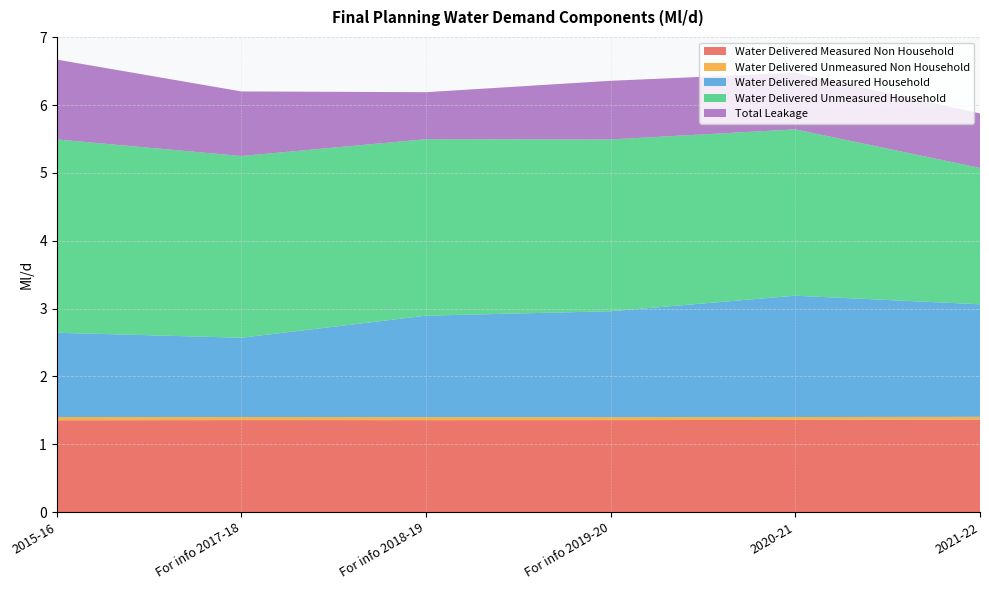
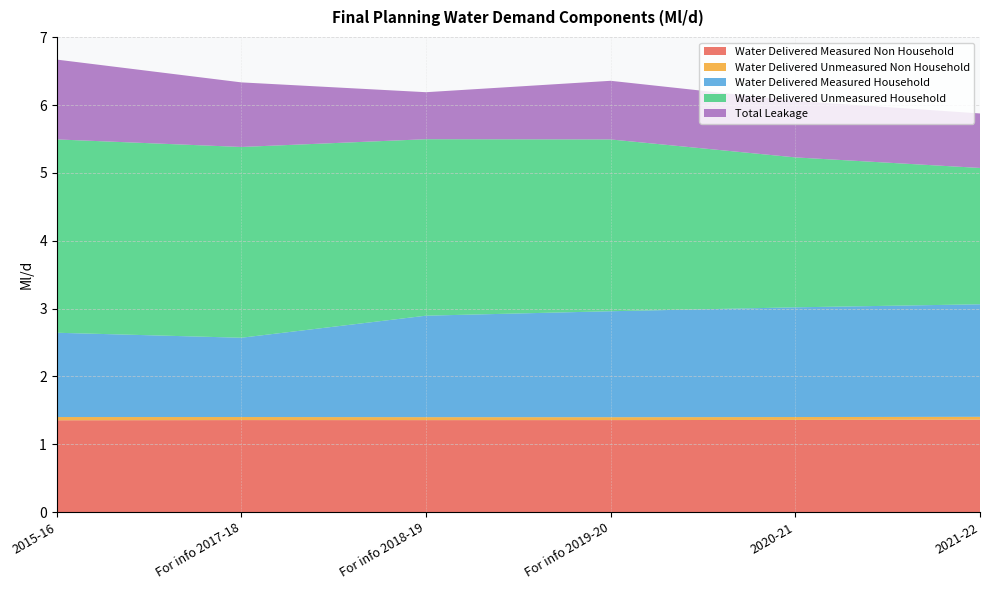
  {
    "Water Delivered Measured Non Household": {
      "2015-16": 1.4,
      "For info 2017-18": 1.4,
      "For info 2018-19": 1.4,
      "For info 2019-20": 1.4,
      "2020-21": 1.4,
      "2021-22": 1.4
    },
    "Water Delivered Unmeasured Non Household": {
      "2015-16": 0.0,
      "For info 2017-18": 0.0,
      "For info 2018-19": 0.0,
      "For info 2019-20": 0.0,
      "2020-21": 0.0,
      "2021-22": 0.0
    },
    "Water Delivered Measured Household": {
      "2015-16": 1.2,
      "For info 2017-18": 1.2,
      "For info 2018-19": 1.5,
      "For info 2019-20": 1.6,
-     "2020-21": 1.8,
+     "2020-21": 1.6,
      "2021-22": 1.7
    },
    "Water Delivered Unmeasured Household": {
      "2015-16": 2.8,
-     "For info 2017-18": 2.7,
+     "For info 2017-18": 2.8,
      "For info 2018-19": 2.6,
      "For info 2019-20": 2.5,
-     "2020-21": 2.5,
+     "2020-21": 2.2,
      "2021-22": 2.0
    },
    "Total Leakage": {
      "2015-16": 1.2,
      "For info 2017-18": 1.0,
      "For info 2018-19": 0.7,
      "For info 2019-20": 0.9,
      "2021-22": 0.8
    }
  }
